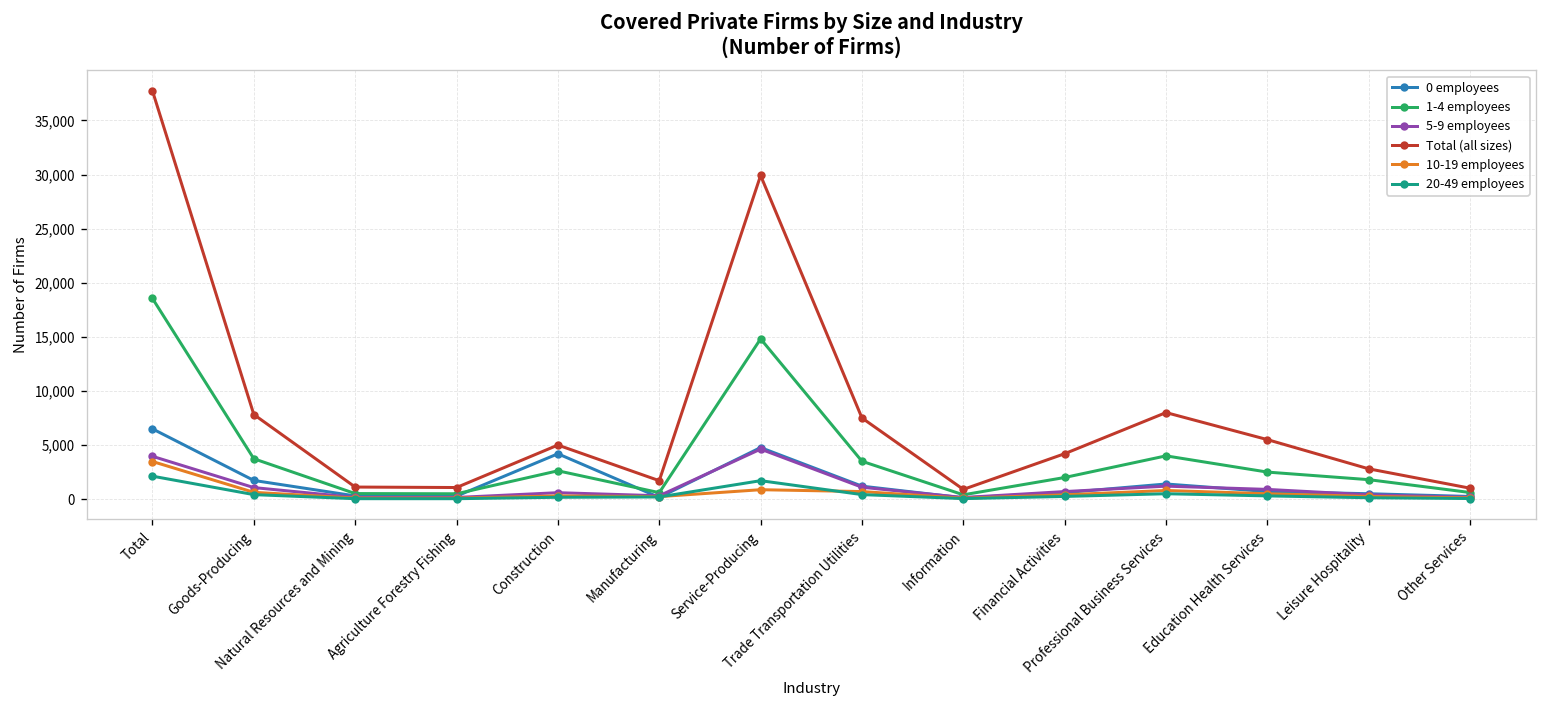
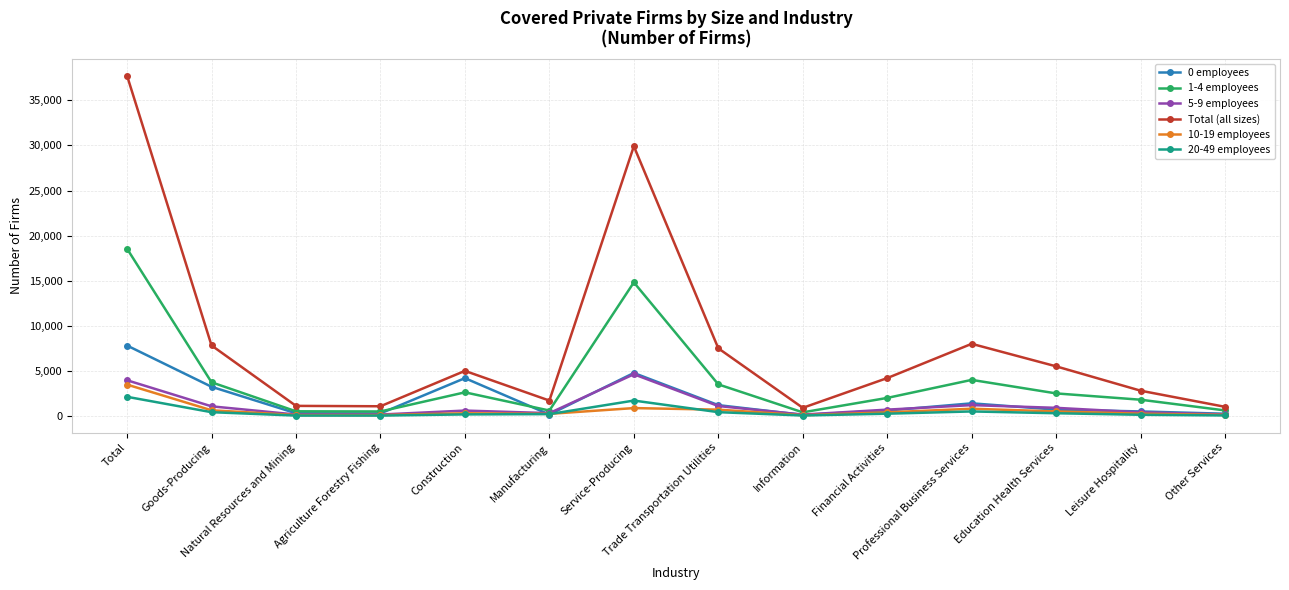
  {
    "0 employees": {
-     "Total": "6,000",
-     "Goods-Producing": "2,000",
+     "Total": "8,000",
+     "Goods-Producing": "3,000",
      "Construction": "4,000"
    },
    "5-9 employees": {
      "Total": "4,000",
      "Goods-Producing": "1,000",
      "Construction": "1,000"
    },
    "Total (all sizes)": {
      "Total": "38,000",
      "Goods-Producing": "8,000",
      "Natural Resources and Mining": "1,000",
      "Agriculture Forestry Fishing": "1,000",
      "Construction": "5,000",
      "Manufacturing": "2,000",
      "Service-Producing": "30,000",
      "Trade Transportation Utilities": "8,000",
      "Information": "1,000",
      "Financial Activities": "4,000",
      "Professional Business Services": "8,000",
      "Education Health Services": "6,000",
      "Leisure Hospitality": "3,000",
      "Other Services": "1,000"
    },
    "10-19 employees": {
      "Total": "3,000",
      "Service-Producing": "1,000",
      "Trade Transportation Utilities": "1,000",
      "Professional Business Services": "1,000"
    }
  }
